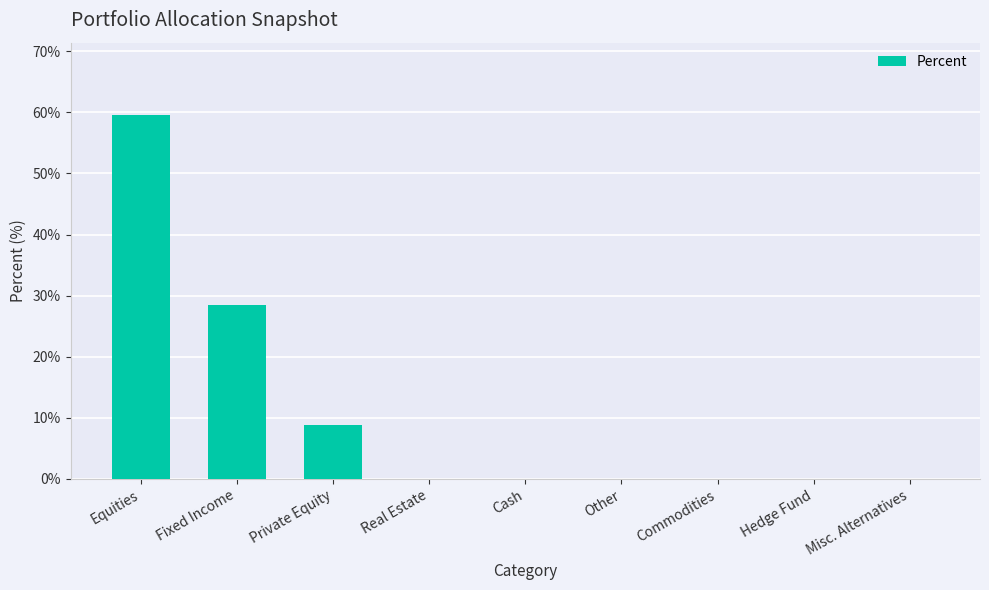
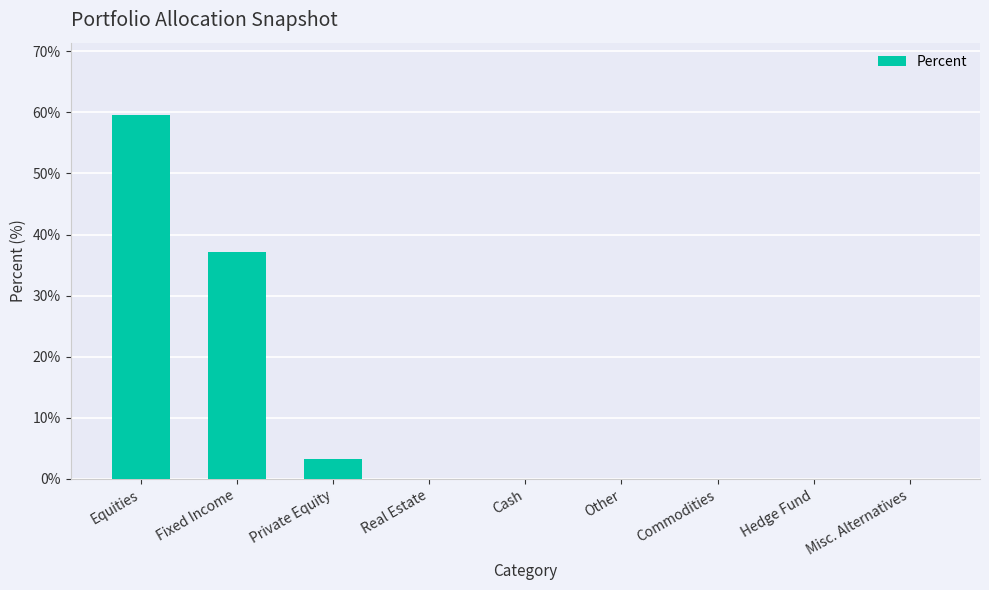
  {
    "Equities": "60%",
-   "Fixed Income": "28%",
-   "Private Equity": "9%",
+   "Fixed Income": "37%",
+   "Private Equity": "3%",
    "Real Estate": "0%",
    "Cash": "0%",
    "Other": "0%",
    "Commodities": "0%",
    "Hedge Fund": "0%",
    "Misc. Alternatives": "0%"
  }
